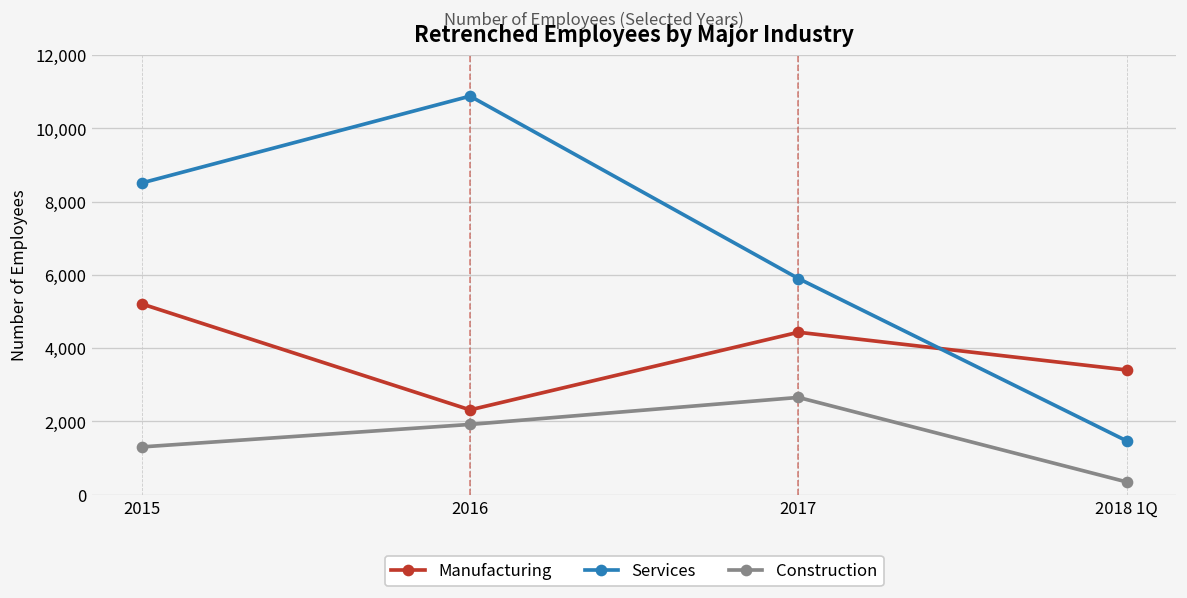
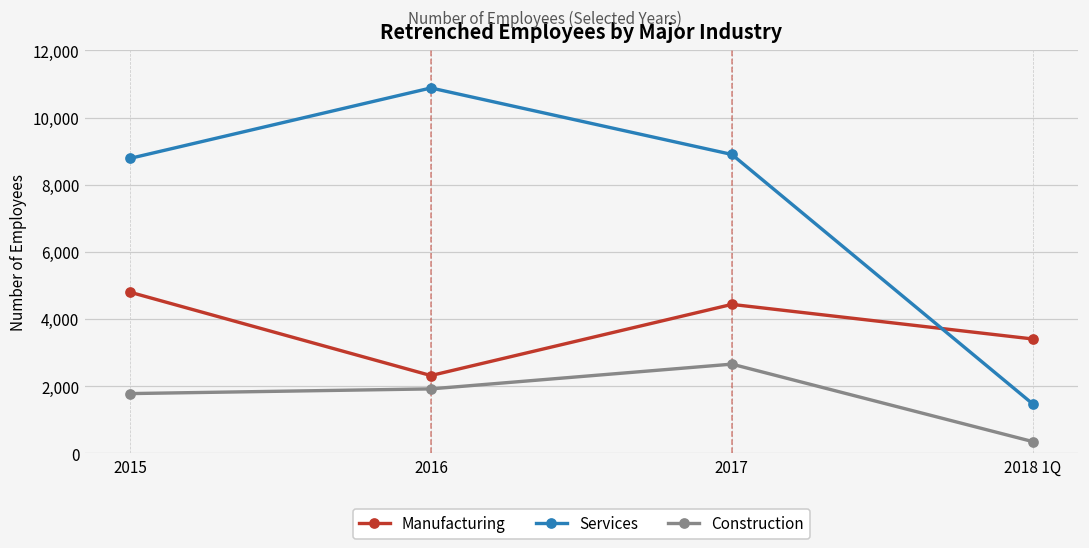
  {
    "Manufacturing": {
-     "2015": "5,200",
+     "2015": "4,800",
      "2016": "2,300",
      "2017": "4,400",
      "2018 1Q": "3,400"
    },
    "Services": {
-     "2015": "8,500",
+     "2015": "8,800",
      "2016": "10,900",
-     "2017": "5,900",
+     "2017": "8,900",
      "2018 1Q": "1,500"
    },
    "Construction": {
-     "2015": "1,300",
+     "2015": "1,800",
      "2016": "1,900",
      "2017": "2,700",
      "2018 1Q": "400"
    }
  }
